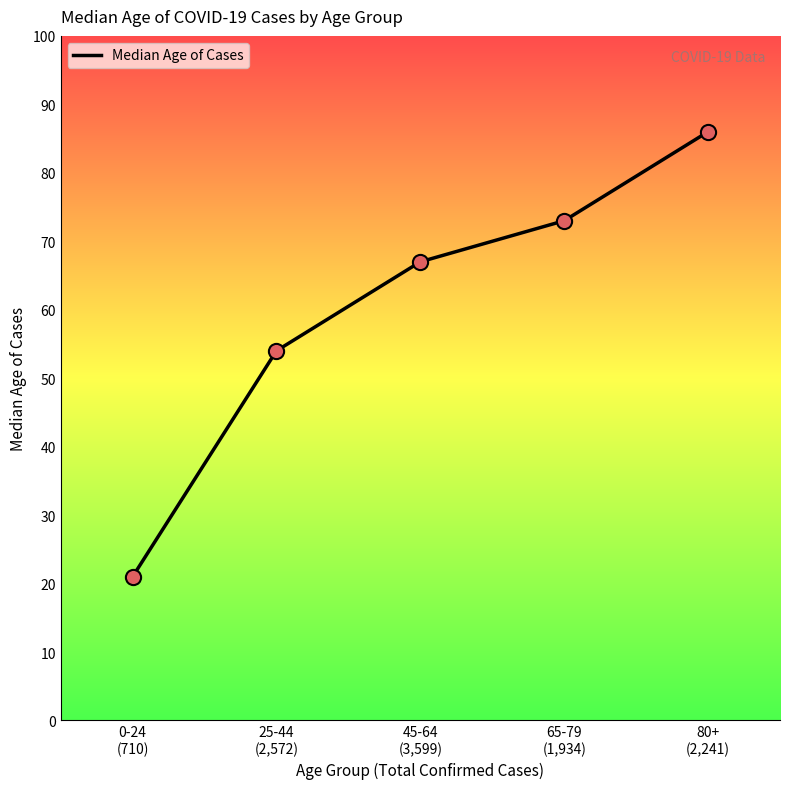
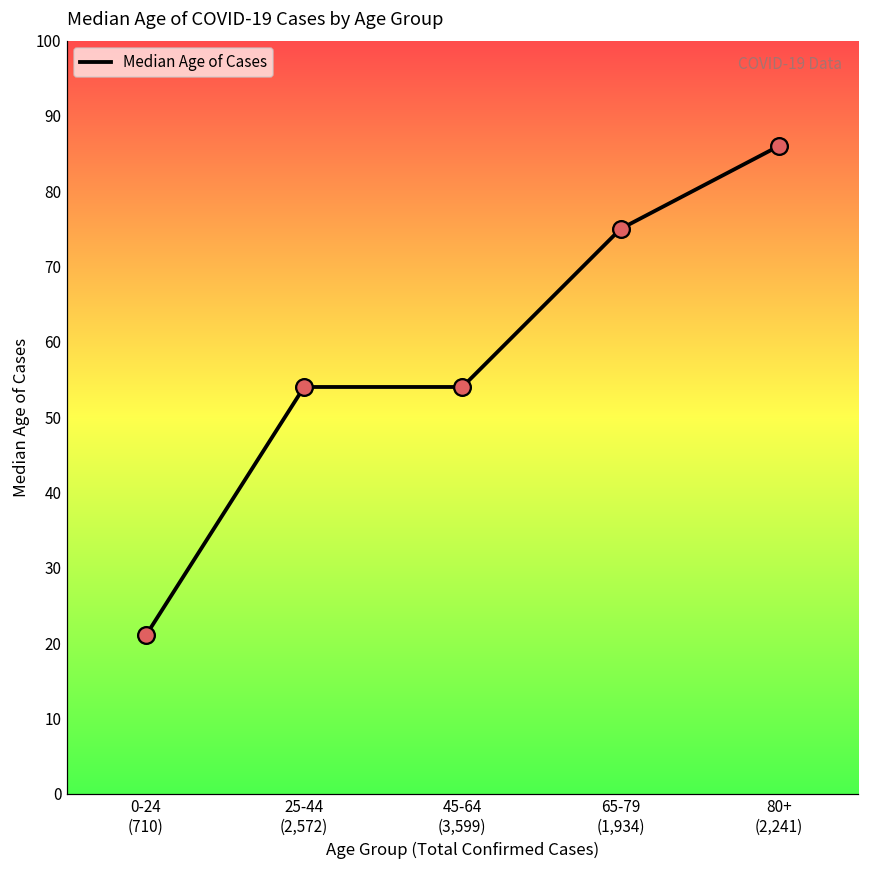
  {
    "0-24 (710)": 21,
    "25-44 (2,572)": 54,
-   "45-64 (3,599)": 67,
-   "65-79 (1,934)": 73,
+   "45-64 (3,599)": 54,
+   "65-79 (1,934)": 75,
    "80+ (2,241)": 86
  }
